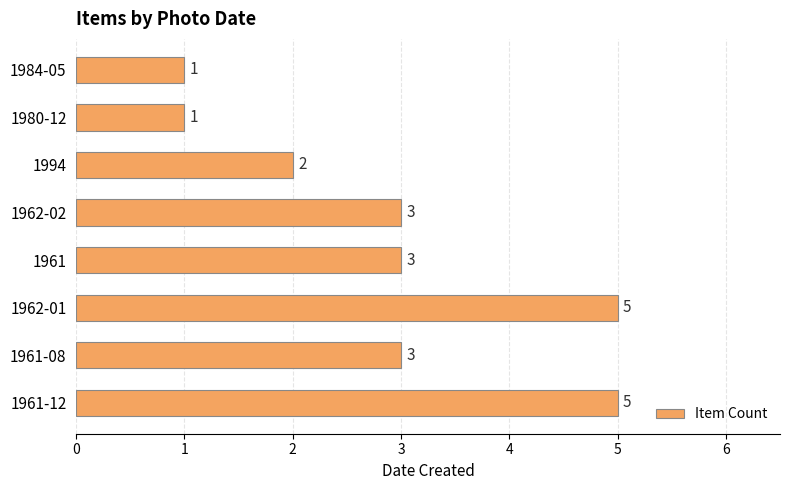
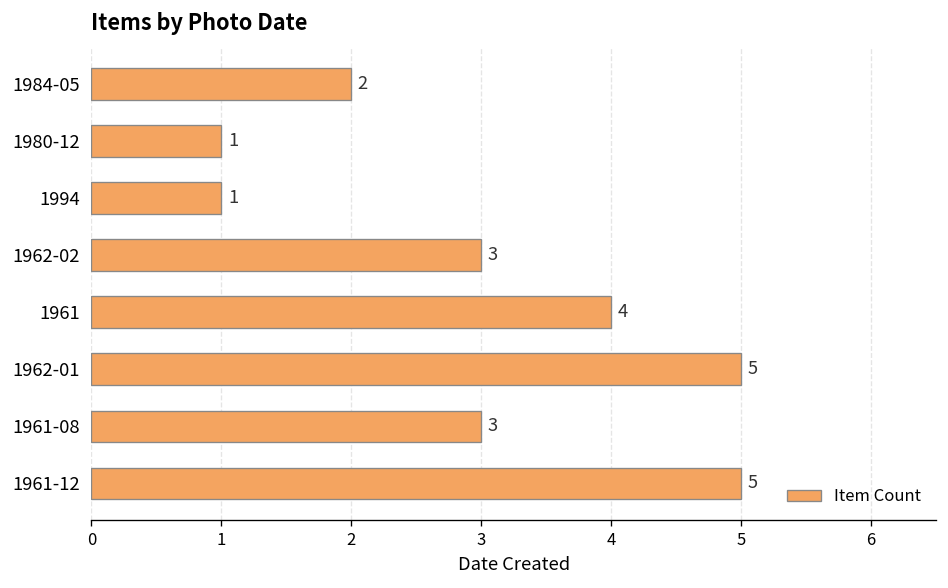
  {
-   "1984-05": 1,
+   "1984-05": 2,
    "1980-12": 1,
-   "1994": 2,
+   "1994": 1,
    "1962-02": 3,
-   "1961": 3,
+   "1961": 4,
    "1962-01": 5,
    "1961-08": 3,
    "1961-12": 5
  }
